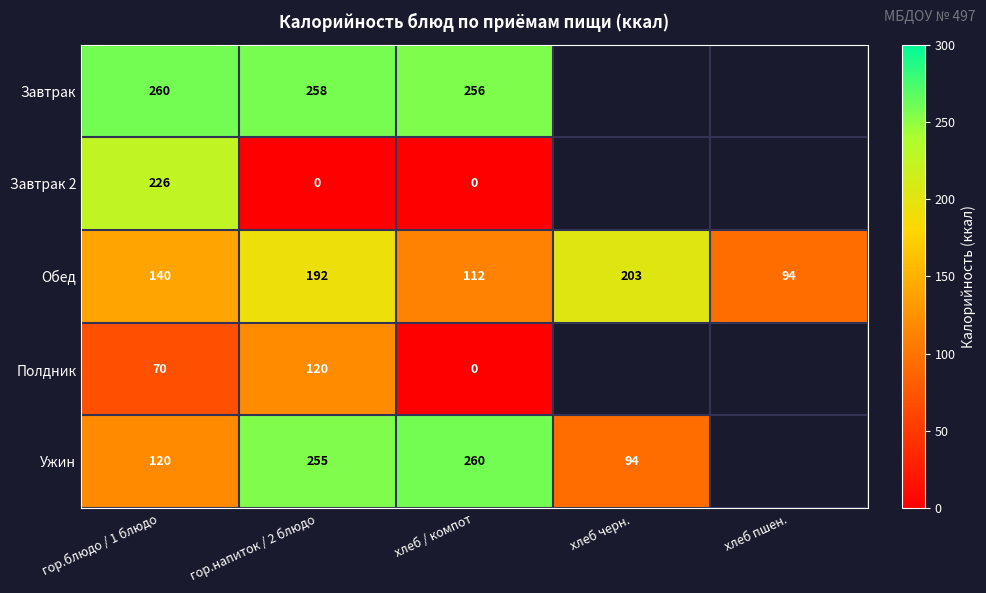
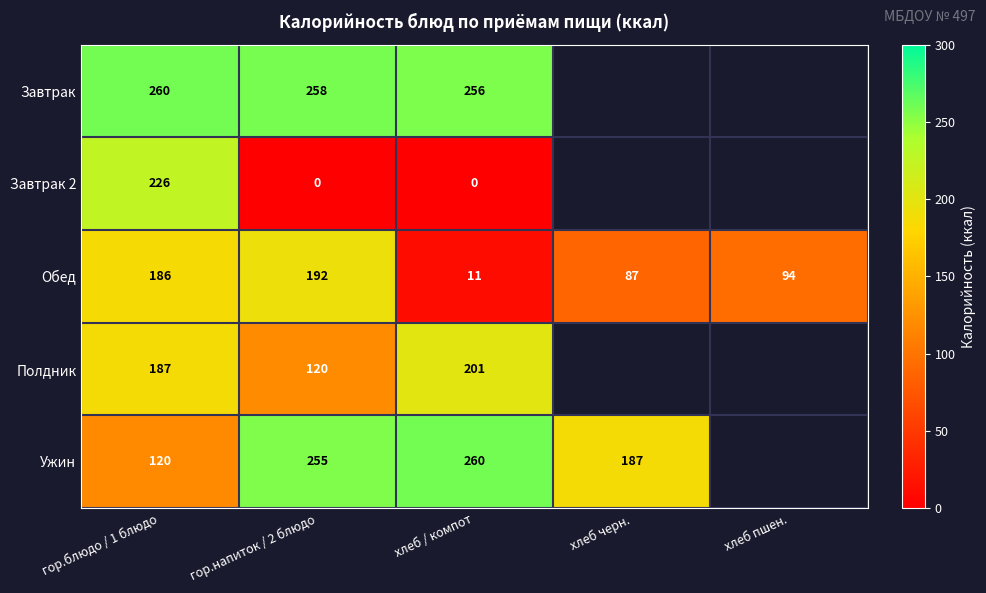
  {
    "Завтрак": {
      "гор.блюдо / 1 блюдо": 260,
      "гор.напиток / 2 блюдо": 258,
      "хлеб / компот": 256
    },
    "Завтрак 2": {
      "гор.блюдо / 1 блюдо": 226,
      "гор.напиток / 2 блюдо": 0,
      "хлеб / компот": 0
    },
    "Обед": {
-     "гор.блюдо / 1 блюдо": 140,
+     "гор.блюдо / 1 блюдо": 186,
      "гор.напиток / 2 блюдо": 192,
-     "хлеб / компот": 112,
-     "хлеб черн.": 203,
+     "хлеб / компот": 11,
+     "хлеб черн.": 87,
      "хлеб пшен.": 94
    },
    "Полдник": {
-     "гор.блюдо / 1 блюдо": 70,
+     "гор.блюдо / 1 блюдо": 187,
      "гор.напиток / 2 блюдо": 120,
-     "хлеб / компот": 0
+     "хлеб / компот": 201
    },
    "Ужин": {
      "гор.блюдо / 1 блюдо": 120,
      "гор.напиток / 2 блюдо": 255,
      "хлеб / компот": 260,
-     "хлеб черн.": 94
+     "хлеб черн.": 187
    }
  }
